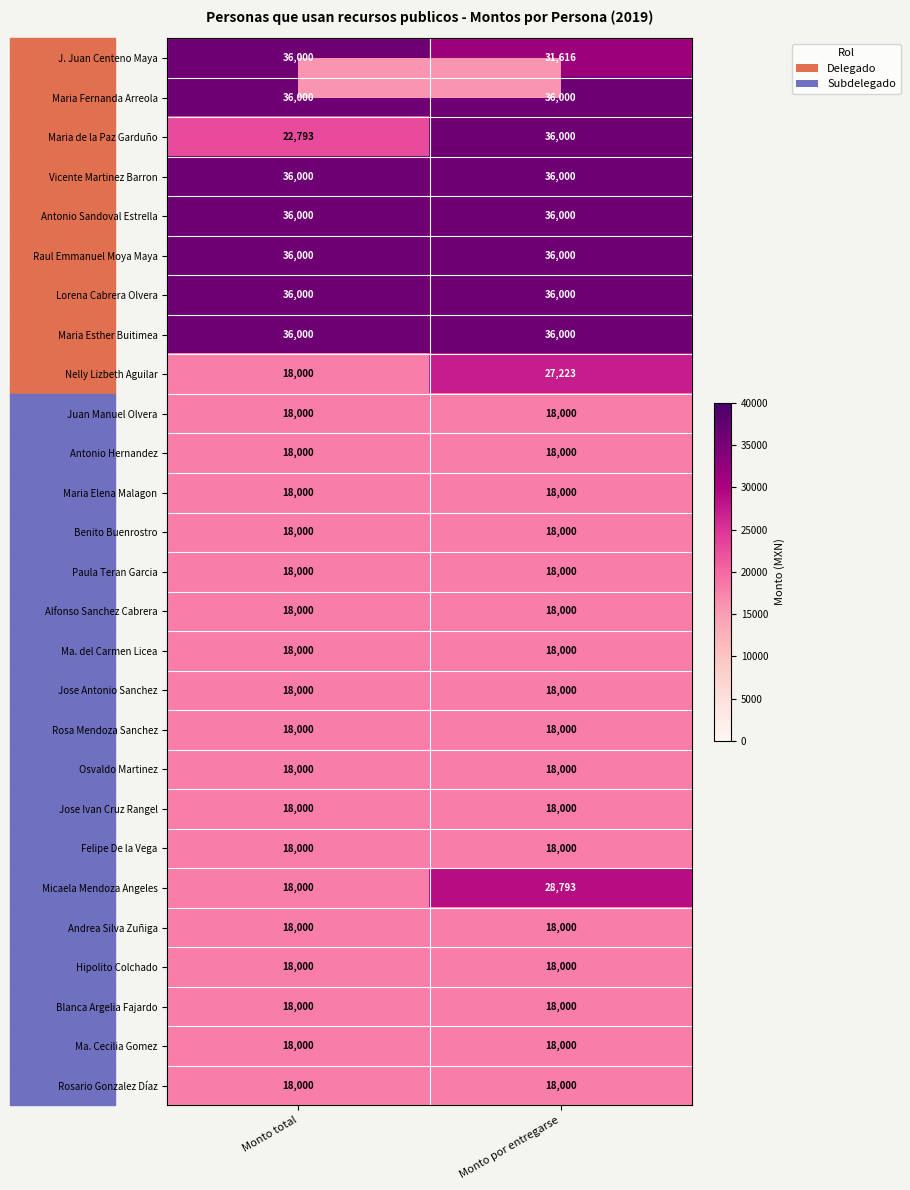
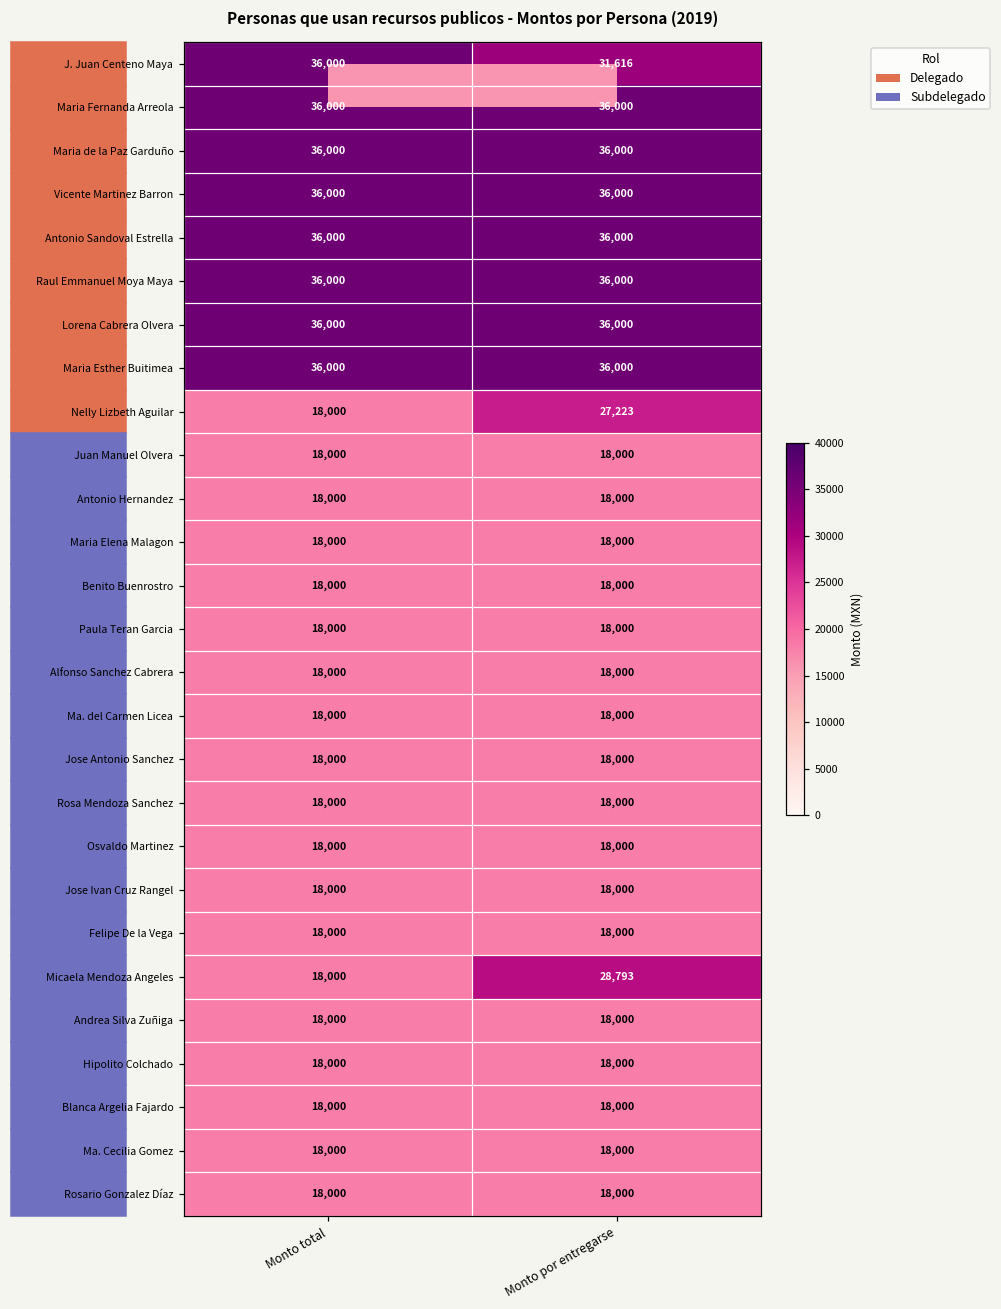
  {
    "Maria de la Paz Garduño": {
-     "Monto total": "22,793",
+     "Monto total": "36,000",
      "Monto por entregarse": "36,000"
    },
    "Vicente Martinez Barron": {
      "Monto total": "36,000",
      "Monto por entregarse": "36,000"
    },
    "Antonio Sandoval Estrella": {
      "Monto total": "36,000",
      "Monto por entregarse": "36,000"
    },
    "Raul Emmanuel Moya Maya": {
      "Monto total": "36,000",
      "Monto por entregarse": "36,000"
    },
    "Lorena Cabrera Olvera": {
      "Monto total": "36,000",
      "Monto por entregarse": "36,000"
    },
    "Maria Esther Buitimea": {
      "Monto total": "36,000",
      "Monto por entregarse": "36,000"
    },
    "Nelly Lizbeth Aguilar": {
      "Monto total": "18,000",
      "Monto por entregarse": "27,223"
    },
    "Juan Manuel Olvera": {
      "Monto total": "18,000",
      "Monto por entregarse": "18,000"
    },
    "Antonio Hernandez": {
      "Monto total": "18,000",
      "Monto por entregarse": "18,000"
    },
    "Maria Elena Malagon": {
      "Monto total": "18,000",
      "Monto por entregarse": "18,000"
    },
    "Benito Buenrostro": {
      "Monto total": "18,000",
      "Monto por entregarse": "18,000"
    },
    "Paula Teran Garcia": {
      "Monto total": "18,000",
      "Monto por entregarse": "18,000"
    },
    "Alfonso Sanchez Cabrera": {
      "Monto total": "18,000",
      "Monto por entregarse": "18,000"
    },
    "Ma. del Carmen Licea": {
      "Monto total": "18,000",
      "Monto por entregarse": "18,000"
    },
    "Jose Antonio Sanchez": {
      "Monto total": "18,000",
      "Monto por entregarse": "18,000"
    },
    "Rosa Mendoza Sanchez": {
      "Monto total": "18,000",
      "Monto por entregarse": "18,000"
    },
    "Osvaldo Martinez": {
      "Monto total": "18,000",
      "Monto por entregarse": "18,000"
    },
    "Jose Ivan Cruz Rangel": {
      "Monto total": "18,000",
      "Monto por entregarse": "18,000"
    },
    "Felipe De la Vega": {
      "Monto total": "18,000",
      "Monto por entregarse": "18,000"
    },
    "Micaela Mendoza Angeles": {
      "Monto total": "18,000",
      "Monto por entregarse": "28,793"
    },
    "Andrea Silva Zuñiga": {
      "Monto total": "18,000",
      "Monto por entregarse": "18,000"
    },
    "Hipolito Colchado": {
      "Monto total": "18,000",
      "Monto por entregarse": "18,000"
    },
    "Blanca Argelia Fajardo": {
      "Monto total": "18,000",
      "Monto por entregarse": "18,000"
    },
    "Ma. Cecilia Gomez": {
      "Monto total": "18,000",
      "Monto por entregarse": "18,000"
    },
    "Rosario Gonzalez Díaz": {
      "Monto total": "18,000",
      "Monto por entregarse": "18,000"
    }
  }
